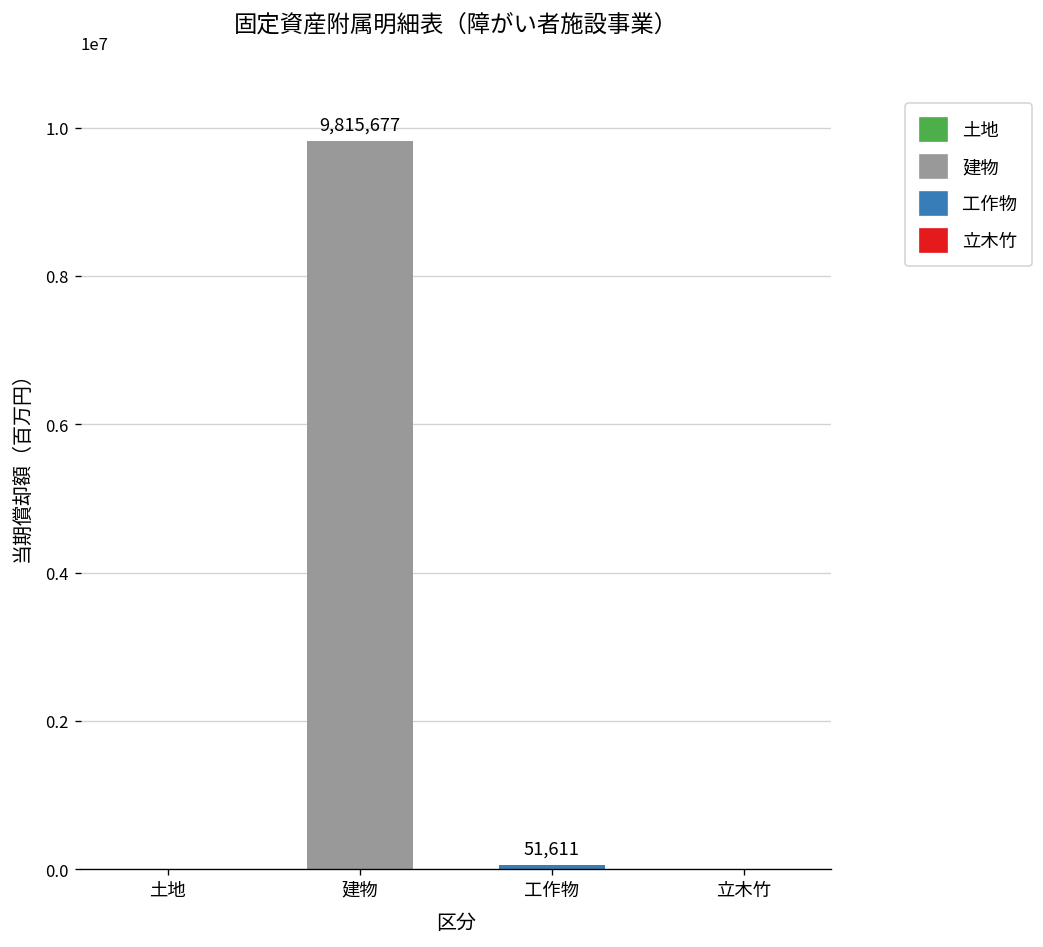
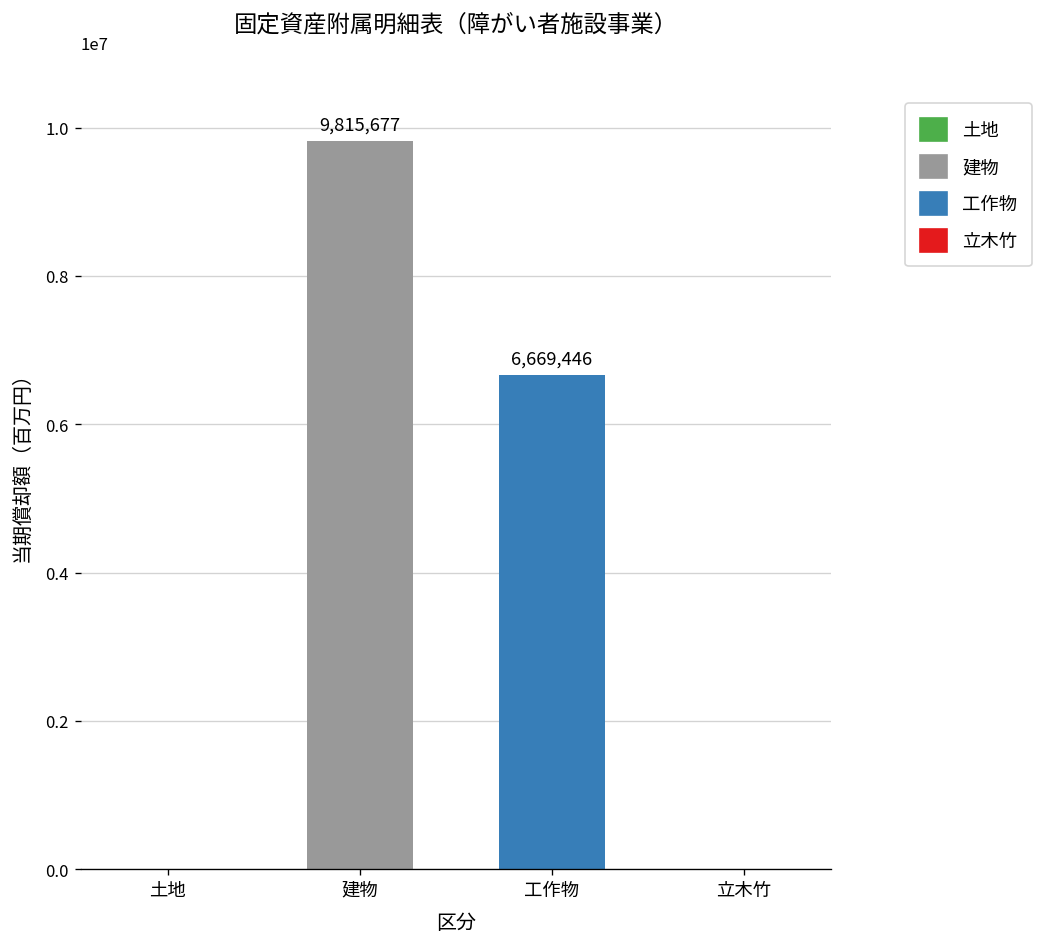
  {
    "建物": "9,815,677",
-   "工作物": "51,611"
+   "工作物": "6,669,446"
  }
